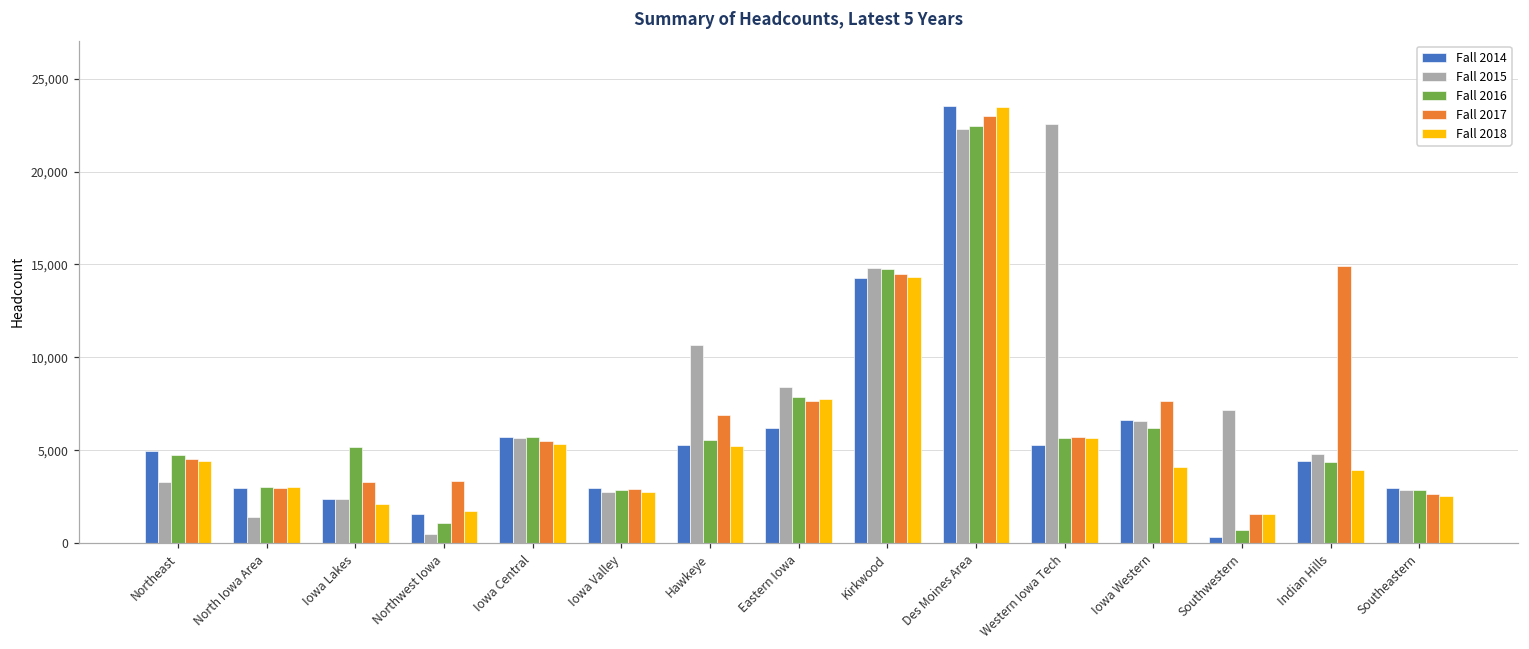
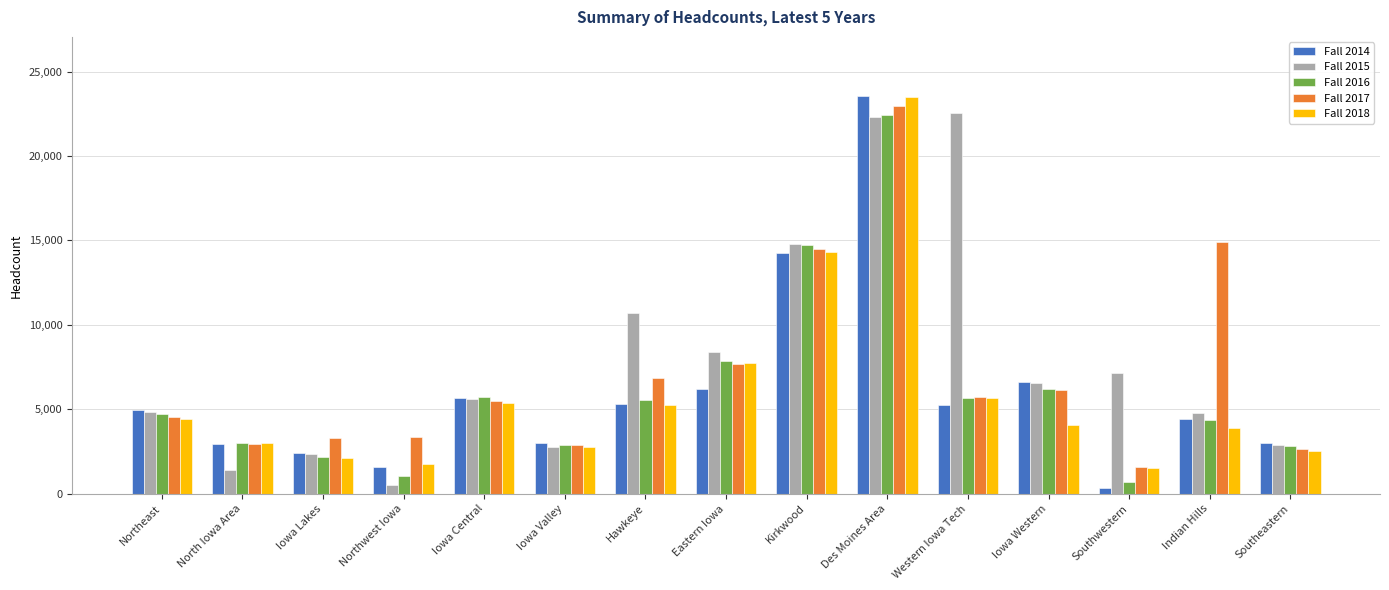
  {
    "Fall 2014": {
      "Northeast": "4,900",
      "North Iowa Area": "3,000",
      "Iowa Lakes": "2,400",
      "Northwest Iowa": "1,600",
      "Iowa Central": "5,700",
      "Iowa Valley": "3,000",
      "Hawkeye": "5,300",
      "Eastern Iowa": "6,200",
      "Kirkwood": "14,300",
      "Des Moines Area": "23,500",
      "Western Iowa Tech": "5,300",
      "Iowa Western": "6,600",
      "Southwestern": "300",
      "Indian Hills": "4,400",
      "Southeastern": "3,000"
    },
    "Fall 2015": {
-     "Northeast": "3,300",
+     "Northeast": "4,900",
      "North Iowa Area": "1,400",
      "Iowa Lakes": "2,400",
      "Northwest Iowa": "500",
      "Iowa Central": "5,600",
      "Iowa Valley": "2,800",
      "Hawkeye": "10,700",
      "Eastern Iowa": "8,400",
      "Kirkwood": "14,800",
      "Des Moines Area": "22,300",
      "Western Iowa Tech": "22,600",
      "Iowa Western": "6,600",
      "Southwestern": "7,200",
      "Indian Hills": "4,800",
      "Southeastern": "2,900"
    },
    "Fall 2016": {
      "Northeast": "4,700",
      "North Iowa Area": "3,000",
-     "Iowa Lakes": "5,200",
+     "Iowa Lakes": "2,200",
      "Northwest Iowa": "1,100",
      "Iowa Central": "5,700",
      "Iowa Valley": "2,900",
      "Hawkeye": "5,500",
      "Eastern Iowa": "7,900",
      "Kirkwood": "14,700",
      "Des Moines Area": "22,400",
      "Western Iowa Tech": "5,700",
      "Iowa Western": "6,200",
      "Southwestern": "700",
      "Indian Hills": "4,400",
      "Southeastern": "2,800"
    },
    "Fall 2017": {
      "Northeast": "4,500",
      "North Iowa Area": "2,900",
      "Iowa Lakes": "3,300",
      "Northwest Iowa": "3,300",
      "Iowa Central": "5,500",
      "Iowa Valley": "2,900",
      "Hawkeye": "6,900",
      "Eastern Iowa": "7,700",
      "Kirkwood": "14,500",
      "Des Moines Area": "23,000",
      "Western Iowa Tech": "5,700",
-     "Iowa Western": "7,700",
+     "Iowa Western": "6,200",
      "Southwestern": "1,600",
      "Indian Hills": "14,900",
      "Southeastern": "2,700"
    },
    "Fall 2018": {
      "Northeast": "4,400",
      "North Iowa Area": "3,000",
      "Iowa Lakes": "2,100",
      "Northwest Iowa": "1,700",
      "Iowa Central": "5,400",
      "Iowa Valley": "2,800",
      "Hawkeye": "5,200",
      "Eastern Iowa": "7,800",
      "Kirkwood": "14,300",
      "Des Moines Area": "23,500",
      "Western Iowa Tech": "5,700",
      "Iowa Western": "4,100",
      "Southwestern": "1,500",
      "Indian Hills": "3,900",
      "Southeastern": "2,500"
    }
  }
